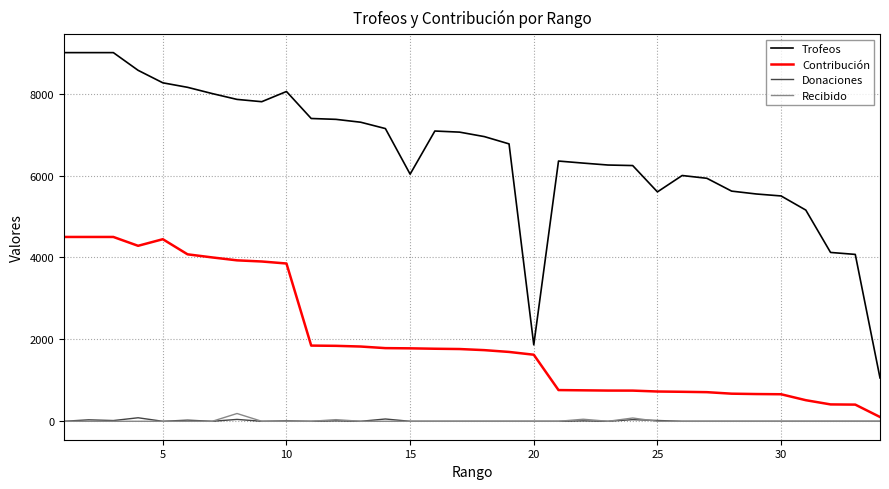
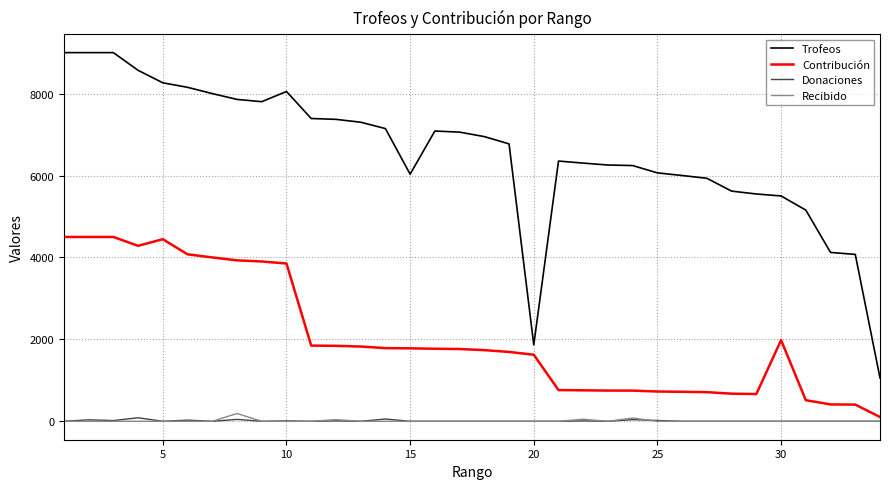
  {
    "Trofeos": {
      "5": 8300,
      "10": 8100,
      "15": 6000,
      "20": 1900,
-     "25": 5600,
+     "25": 6100,
      "30": 5500
    },
    "Contribución": {
      "5": 4400,
      "10": 3900,
      "15": 1800,
      "20": 1600,
      "25": 700,
-     "30": 700
+     "30": 2000
    }
  }
